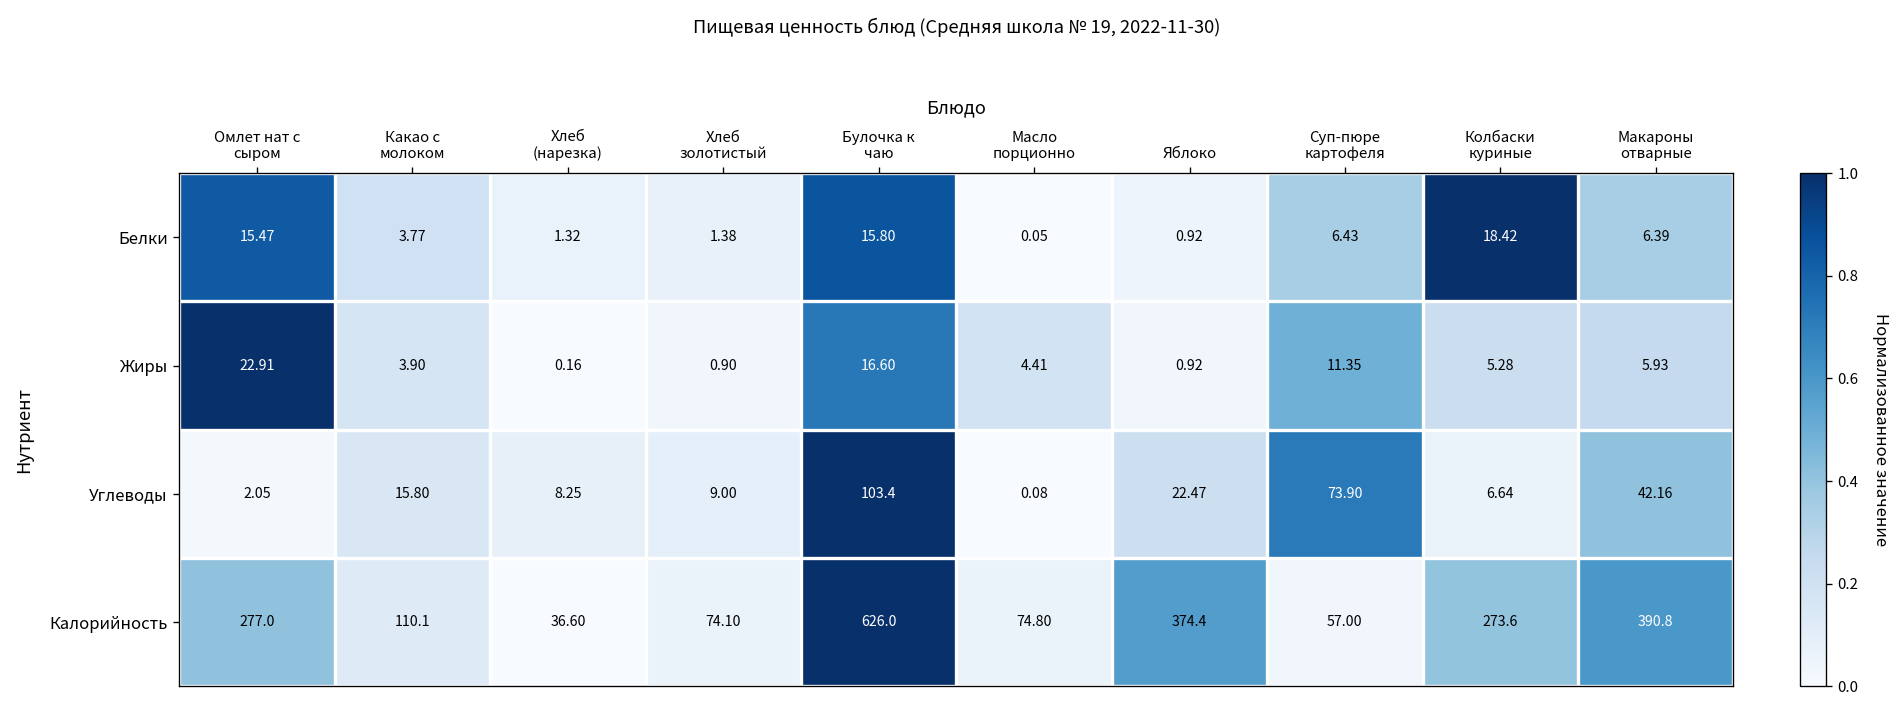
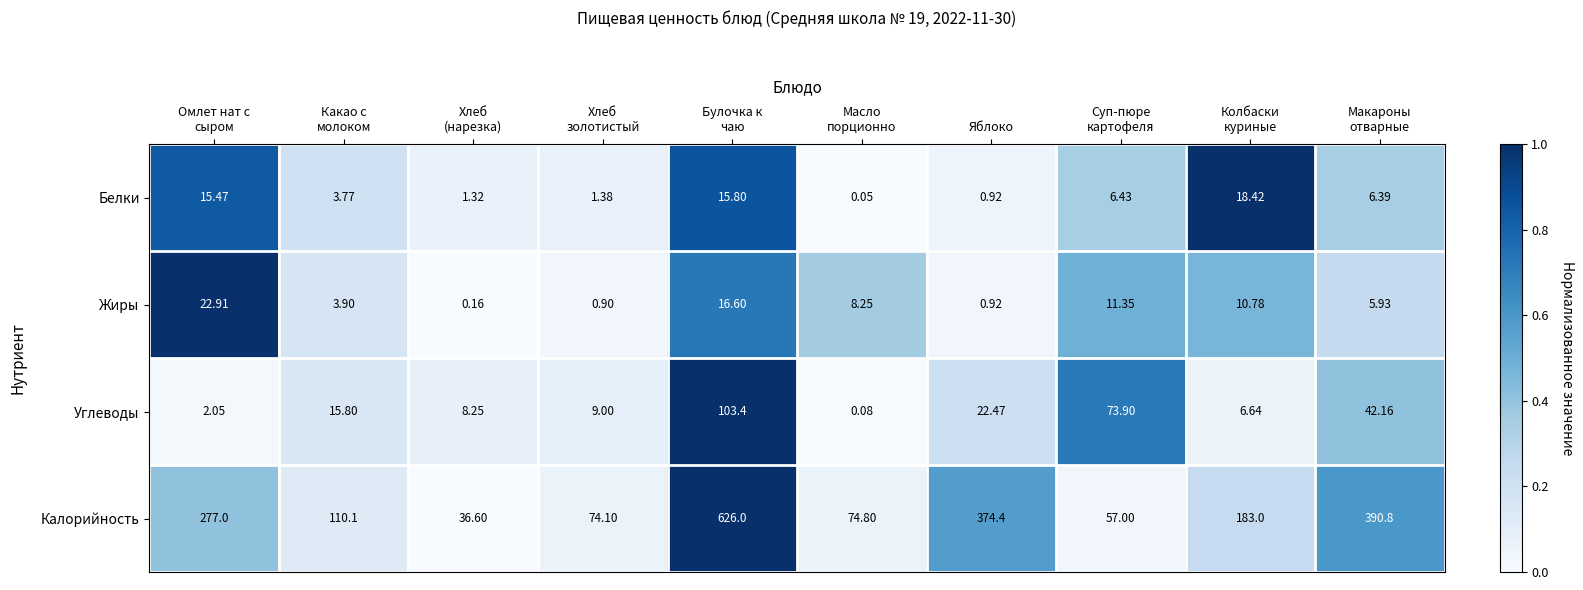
  {
    "Белки": {
      "Омлет нат с сыром": 15.47,
      "Какао с молоком": 3.77,
      "Хлеб (нарезка)": 1.32,
      "Хлеб золотистый": 1.38,
      "Булочка к чаю": 15.80,
      "Масло порционно": 0.05,
      "Яблоко": 0.92,
      "Суп-пюре картофеля": 6.43,
      "Колбаски куриные": 18.42,
      "Макароны отварные": 6.39
    },
    "Жиры": {
      "Омлет нат с сыром": 22.91,
      "Какао с молоком": 3.90,
      "Хлеб (нарезка)": 0.16,
      "Хлеб золотистый": 0.90,
      "Булочка к чаю": 16.60,
-     "Масло порционно": 4.41,
+     "Масло порционно": 8.25,
      "Яблоко": 0.92,
      "Суп-пюре картофеля": 11.35,
-     "Колбаски куриные": 5.28,
+     "Колбаски куриные": 10.78,
      "Макароны отварные": 5.93
    },
    "Углеводы": {
      "Омлет нат с сыром": 2.05,
      "Какао с молоком": 15.80,
      "Хлеб (нарезка)": 8.25,
      "Хлеб золотистый": 9.00,
      "Булочка к чаю": 103.4,
      "Масло порционно": 0.08,
      "Яблоко": 22.47,
      "Суп-пюре картофеля": 73.90,
      "Колбаски куриные": 6.64,
      "Макароны отварные": 42.16
    },
    "Калорийность": {
      "Омлет нат с сыром": 277.0,
      "Какао с молоком": 110.1,
      "Хлеб (нарезка)": 36.60,
      "Хлеб золотистый": 74.10,
      "Булочка к чаю": 626.0,
      "Масло порционно": 74.80,
      "Яблоко": 374.4,
      "Суп-пюре картофеля": 57.00,
-     "Колбаски куриные": 273.6,
+     "Колбаски куриные": 183.0,
      "Макароны отварные": 390.8
    }
  }
